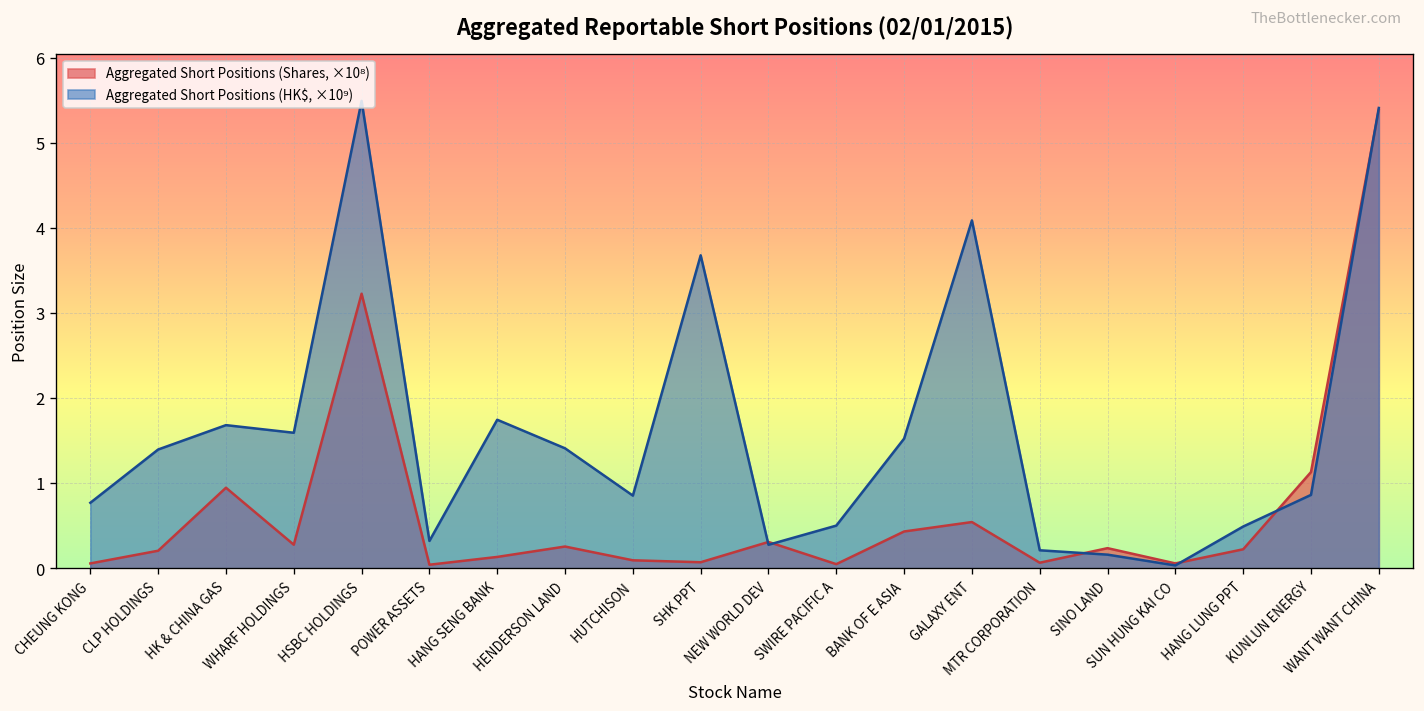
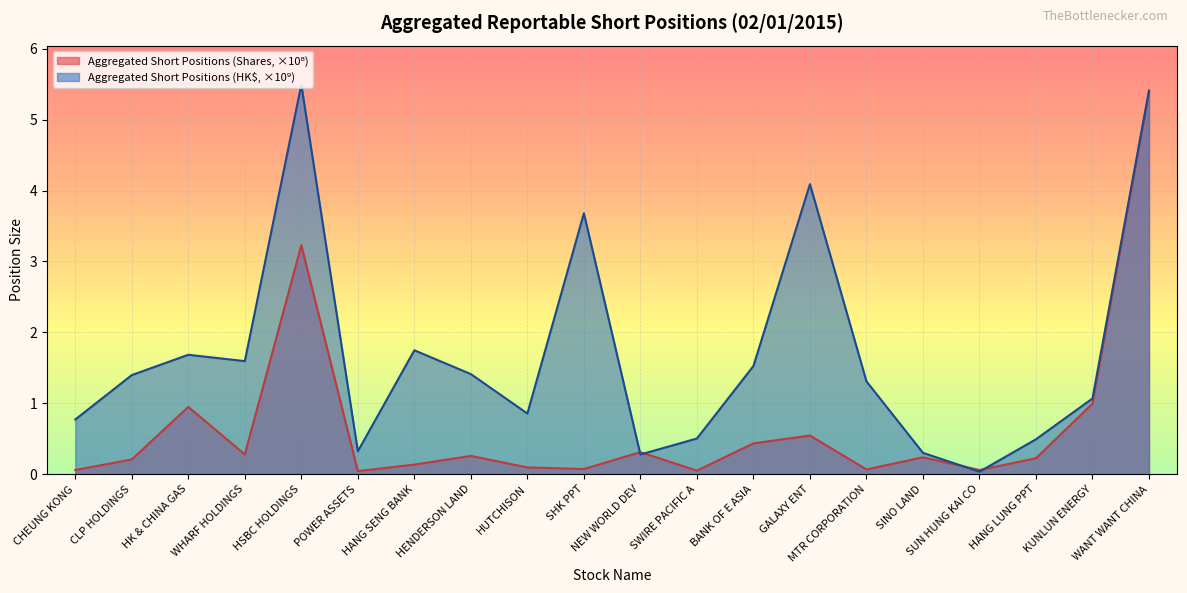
  {
    "Aggregated Short Positions (Shares, ×10⁸)": {
      "CHEUNG KONG": 0.1,
      "CLP HOLDINGS": 0.2,
      "HK & CHINA GAS": 0.9,
      "WHARF HOLDINGS": 0.3,
      "HSBC HOLDINGS": 3.2,
      "POWER ASSETS": 0.0,
      "HANG SENG BANK": 0.1,
      "HENDERSON LAND": 0.3,
      "HUTCHISON": 0.1,
      "SHK PPT": 0.1,
      "SWIRE PACIFIC A": 0.1,
      "BANK OF E ASIA": 0.4,
      "GALAXY ENT": 0.5,
      "MTR CORPORATION": 0.1,
      "SINO LAND": 0.2,
      "HANG LUNG PPT": 0.2,
-     "KUNLUN ENERGY": 1.1
+     "KUNLUN ENERGY": 1.0
    },
    "Aggregated Short Positions (HK$, ×10⁹)": {
      "CHEUNG KONG": 0.8,
      "CLP HOLDINGS": 1.4,
      "HK & CHINA GAS": 1.7,
      "WHARF HOLDINGS": 1.6,
      "POWER ASSETS": 0.3,
      "HANG SENG BANK": 1.7,
      "HENDERSON LAND": 1.4,
      "HUTCHISON": 0.9,
      "SHK PPT": 3.7,
      "SWIRE PACIFIC A": 0.5,
      "BANK OF E ASIA": 1.5,
      "GALAXY ENT": 4.1,
-     "MTR CORPORATION": 0.2,
-     "SINO LAND": 0.2,
+     "MTR CORPORATION": 1.3,
+     "SINO LAND": 0.3,
      "HANG LUNG PPT": 0.5,
-     "KUNLUN ENERGY": 0.9
+     "KUNLUN ENERGY": 1.1
    }
  }
